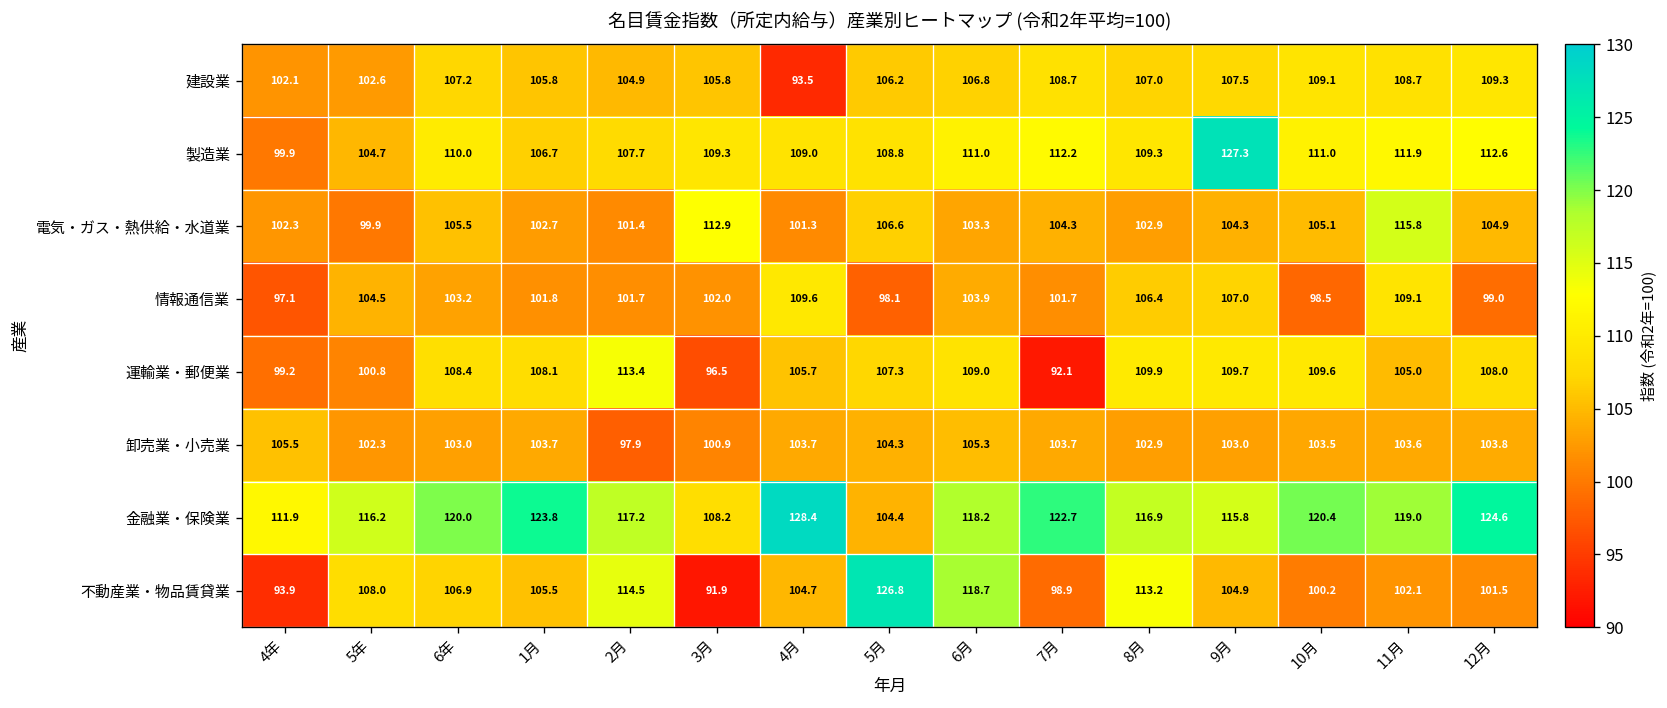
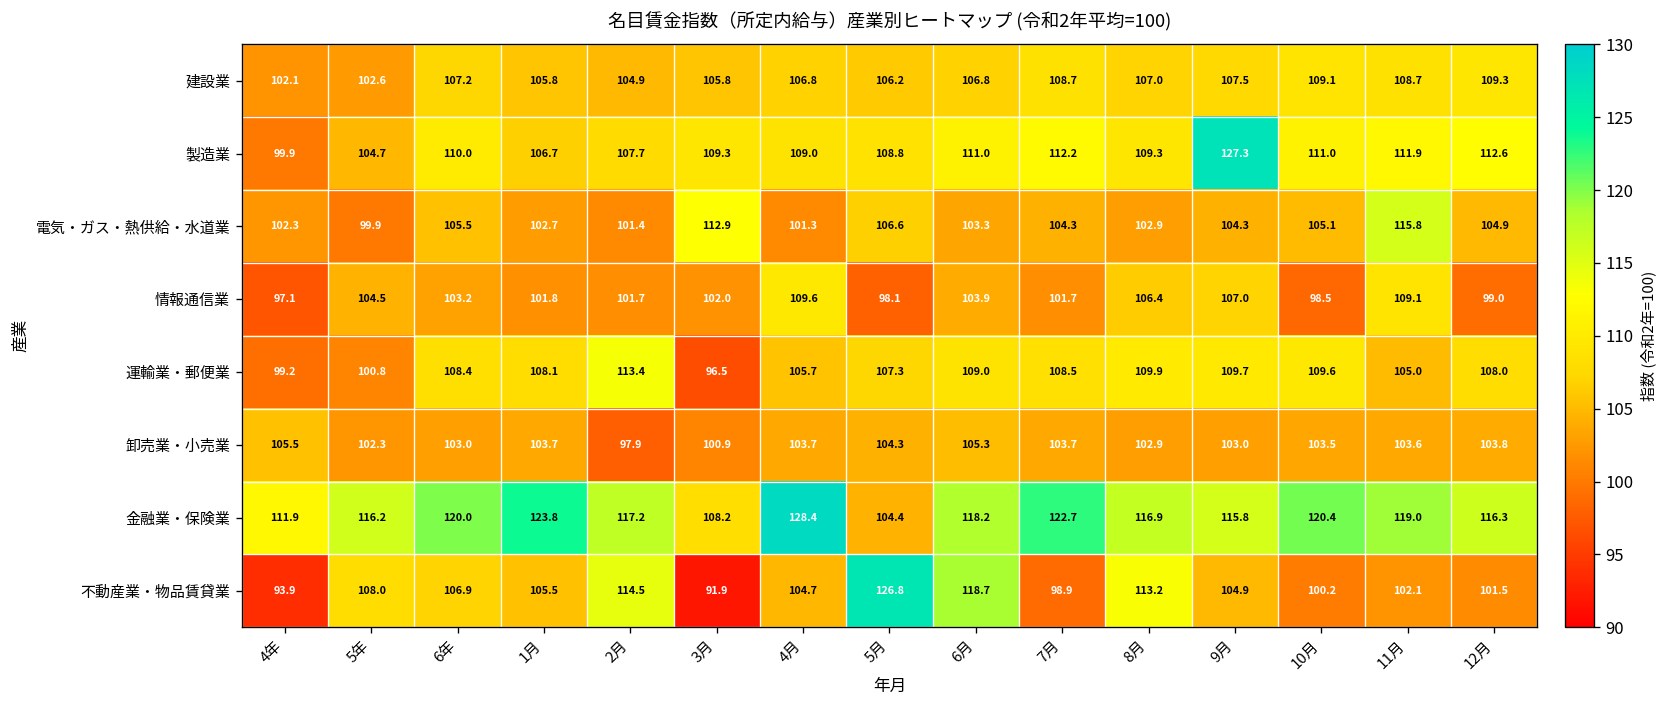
  {
    "建設業": {
      "4年": 102.1,
      "5年": 102.6,
      "6年": 107.2,
      "1月": 105.8,
      "2月": 104.9,
      "3月": 105.8,
-     "4月": 93.5,
+     "4月": 106.8,
      "5月": 106.2,
      "6月": 106.8,
      "7月": 108.7,
      "8月": 107.0,
      "9月": 107.5,
      "10月": 109.1,
      "11月": 108.7,
      "12月": 109.3
    },
    "製造業": {
      "4年": 99.9,
      "5年": 104.7,
      "6年": 110.0,
      "1月": 106.7,
      "2月": 107.7,
      "3月": 109.3,
      "4月": 109.0,
      "5月": 108.8,
      "6月": 111.0,
      "7月": 112.2,
      "8月": 109.3,
      "9月": 127.3,
      "10月": 111.0,
      "11月": 111.9,
      "12月": 112.6
    },
    "電気・ガス・熱供給・水道業": {
      "4年": 102.3,
      "5年": 99.9,
      "6年": 105.5,
      "1月": 102.7,
      "2月": 101.4,
      "3月": 112.9,
      "4月": 101.3,
      "5月": 106.6,
      "6月": 103.3,
      "7月": 104.3,
      "8月": 102.9,
      "9月": 104.3,
      "10月": 105.1,
      "11月": 115.8,
      "12月": 104.9
    },
    "情報通信業": {
      "4年": 97.1,
      "5年": 104.5,
      "6年": 103.2,
      "1月": 101.8,
      "2月": 101.7,
      "3月": 102.0,
      "4月": 109.6,
      "5月": 98.1,
      "6月": 103.9,
      "7月": 101.7,
      "8月": 106.4,
      "9月": 107.0,
      "10月": 98.5,
      "11月": 109.1,
      "12月": 99.0
    },
    "運輸業・郵便業": {
      "4年": 99.2,
      "5年": 100.8,
      "6年": 108.4,
      "1月": 108.1,
      "2月": 113.4,
      "3月": 96.5,
      "4月": 105.7,
      "5月": 107.3,
      "6月": 109.0,
-     "7月": 92.1,
+     "7月": 108.5,
      "8月": 109.9,
      "9月": 109.7,
      "10月": 109.6,
      "11月": 105.0,
      "12月": 108.0
    },
    "卸売業・小売業": {
      "4年": 105.5,
      "5年": 102.3,
      "6年": 103.0,
      "1月": 103.7,
      "2月": 97.9,
      "3月": 100.9,
      "4月": 103.7,
      "5月": 104.3,
      "6月": 105.3,
      "7月": 103.7,
      "8月": 102.9,
      "9月": 103.0,
      "10月": 103.5,
      "11月": 103.6,
      "12月": 103.8
    },
    "金融業・保険業": {
      "4年": 111.9,
      "5年": 116.2,
      "6年": 120.0,
      "1月": 123.8,
      "2月": 117.2,
      "3月": 108.2,
      "4月": 128.4,
      "5月": 104.4,
      "6月": 118.2,
      "7月": 122.7,
      "8月": 116.9,
      "9月": 115.8,
      "10月": 120.4,
      "11月": 119.0,
-     "12月": 124.6
+     "12月": 116.3
    },
    "不動産業・物品賃貸業": {
      "4年": 93.9,
      "5年": 108.0,
      "6年": 106.9,
      "1月": 105.5,
      "2月": 114.5,
      "3月": 91.9,
      "4月": 104.7,
      "5月": 126.8,
      "6月": 118.7,
      "7月": 98.9,
      "8月": 113.2,
      "9月": 104.9,
      "10月": 100.2,
      "11月": 102.1,
      "12月": 101.5
    }
  }
